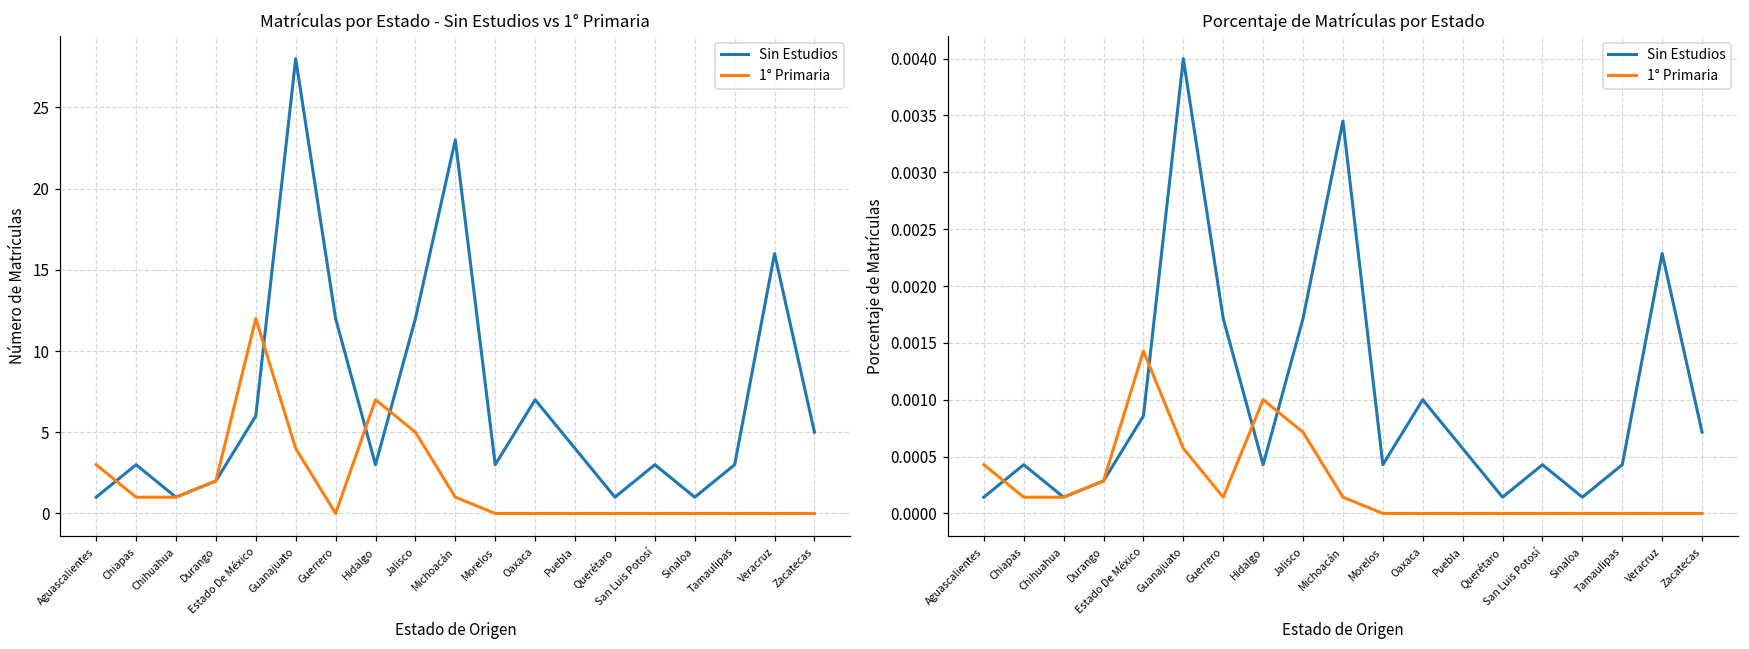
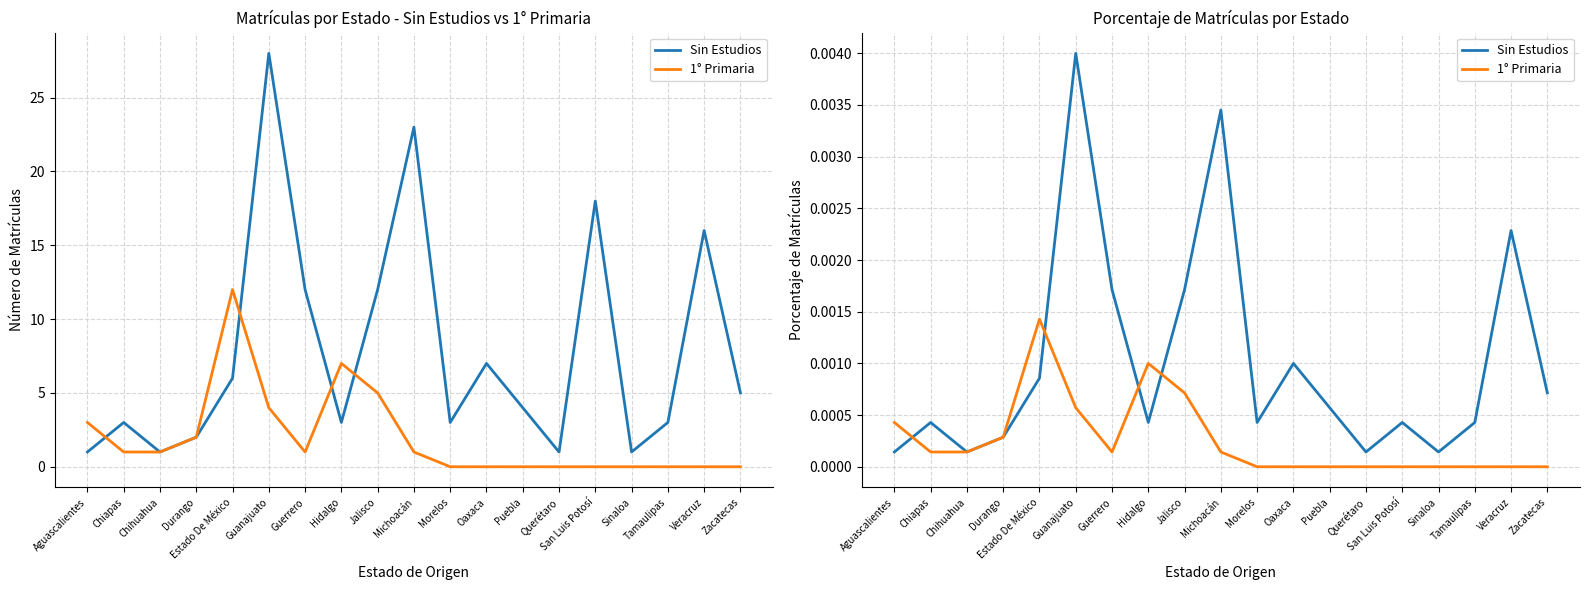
  {
    "Matrículas por Estado - Sin Estudios vs 1° Primaria": {
      "Sin Estudios": {
        "Aguascalientes": 1,
        "Chiapas": 3,
        "Estado De México": 6,
        "Guanajuato": 28,
        "Guerrero": 12,
        "Hidalgo": 3,
        "Jalisco": 12,
        "Michoacán": 23,
        "Morelos": 3,
        "Oaxaca": 7,
        "Puebla": 4,
        "Querétaro": 1,
-       "San Luis Potosí": 3,
+       "San Luis Potosí": 18,
        "Sinaloa": 1,
        "Tamaulipas": 3,
        "Veracruz": 16,
        "Zacatecas": 5
      },
      "1° Primaria": {
        "Aguascalientes": 3,
        "Chiapas": 1,
        "Estado De México": 12,
        "Guanajuato": 4,
-       "Guerrero": 0,
+       "Guerrero": 1,
        "Hidalgo": 7,
        "Jalisco": 5,
        "Michoacán": 1,
        "Morelos": 0,
        "Oaxaca": 0,
        "Puebla": 0,
        "Querétaro": 0,
        "San Luis Potosí": 0,
        "Sinaloa": 0,
        "Tamaulipas": 0,
        "Veracruz": 0,
        "Zacatecas": 0
      }
    },
    "Porcentaje de Matrículas por Estado": {
      "Sin Estudios": {
        "Aguascalientes": 0.00014,
        "Chiapas": 0.00043,
        "Estado De México": 0.00086,
        "Guanajuato": 0.00400,
        "Guerrero": 0.00171,
        "Hidalgo": 0.00043,
        "Jalisco": 0.00171,
        "Michoacán": 0.00345,
        "Morelos": 0.00043,
        "Oaxaca": 0.00100,
        "Puebla": 0.00057,
        "Querétaro": 0.00014,
        "San Luis Potosí": 0.00043,
        "Sinaloa": 0.00014,
        "Tamaulipas": 0.00043,
        "Veracruz": 0.00229,
        "Zacatecas": 0.00071
      },
      "1° Primaria": {
        "Aguascalientes": 0.00043,
        "Chiapas": 0.00014,
        "Estado De México": 0.00143,
        "Guanajuato": 0.00057,
        "Guerrero": 0.00014,
        "Hidalgo": 0.00100,
        "Jalisco": 0.00071,
        "Michoacán": 0.00014,
        "Morelos": 0.00000,
        "Oaxaca": 0.00000,
        "Puebla": 0.00000,
        "Querétaro": 0.00000,
        "San Luis Potosí": 0.00000,
        "Sinaloa": 0.00000,
        "Tamaulipas": 0.00000,
        "Veracruz": 0.00000,
        "Zacatecas": 0.00000
      }
    }
  }
